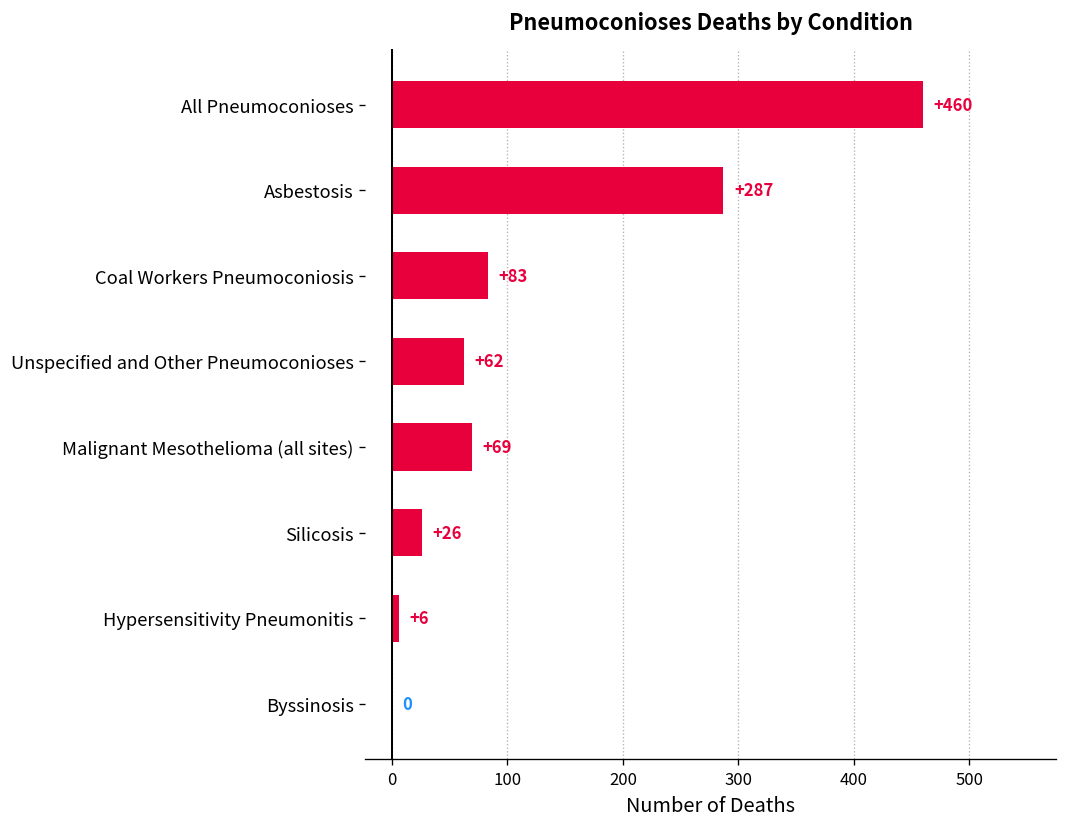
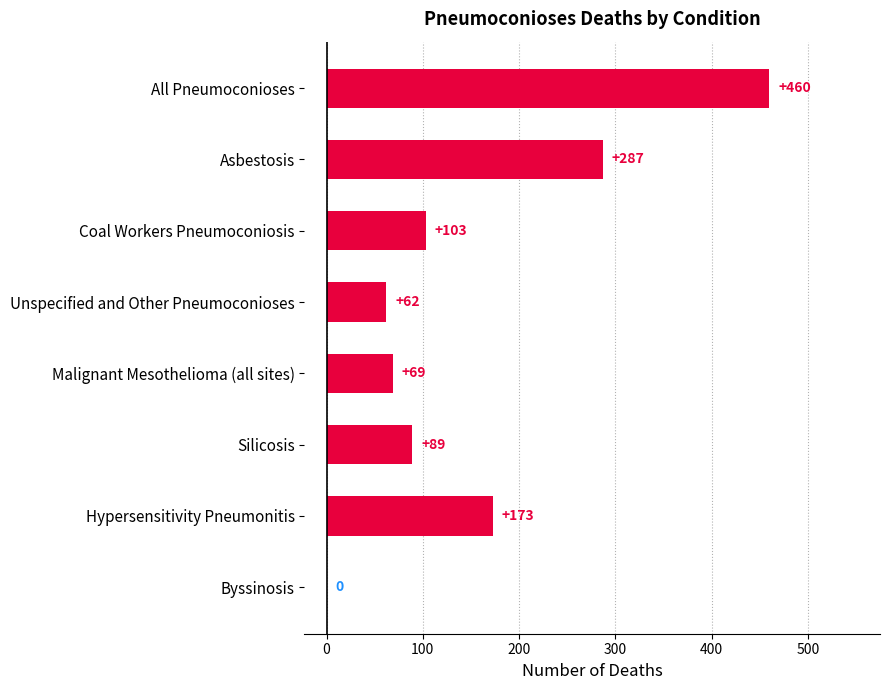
  {
    "All Pneumoconioses": "+460",
    "Asbestosis": "+287",
-   "Coal Workers Pneumoconiosis": "+83",
+   "Coal Workers Pneumoconiosis": "+103",
    "Unspecified and Other Pneumoconioses": "+62",
    "Malignant Mesothelioma (all sites)": "+69",
-   "Silicosis": "+26",
-   "Hypersensitivity Pneumonitis": "+6",
+   "Silicosis": "+89",
+   "Hypersensitivity Pneumonitis": "+173",
    "Byssinosis": "0"
  }
